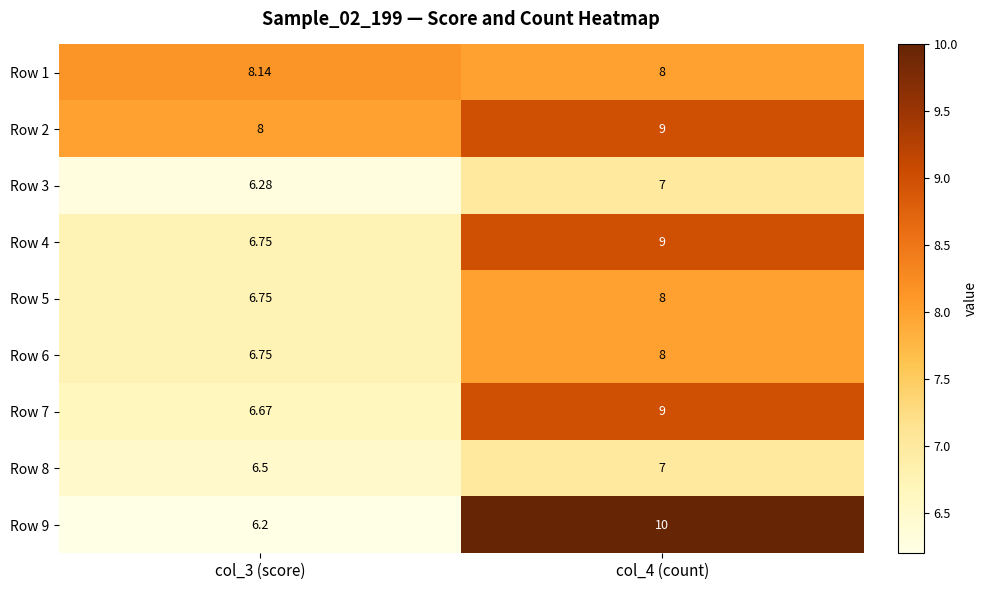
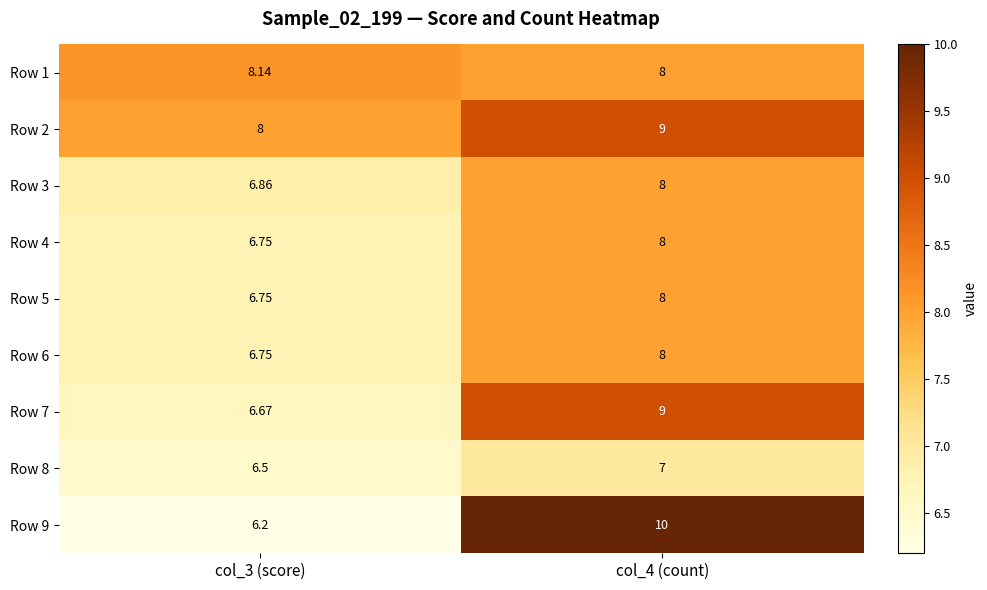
  {
    "Row 1": {
      "col_3 (score)": 8.14,
      "col_4 (count)": 8
    },
    "Row 2": {
      "col_3 (score)": 8,
      "col_4 (count)": 9
    },
    "Row 3": {
-     "col_3 (score)": 6.28,
-     "col_4 (count)": 7
+     "col_3 (score)": 6.86,
+     "col_4 (count)": 8
    },
    "Row 4": {
      "col_3 (score)": 6.75,
-     "col_4 (count)": 9
+     "col_4 (count)": 8
    },
    "Row 5": {
      "col_3 (score)": 6.75,
      "col_4 (count)": 8
    },
    "Row 6": {
      "col_3 (score)": 6.75,
      "col_4 (count)": 8
    },
    "Row 7": {
      "col_3 (score)": 6.67,
      "col_4 (count)": 9
    },
    "Row 8": {
      "col_3 (score)": 6.5,
      "col_4 (count)": 7
    },
    "Row 9": {
      "col_3 (score)": 6.2,
      "col_4 (count)": 10
    }
  }
